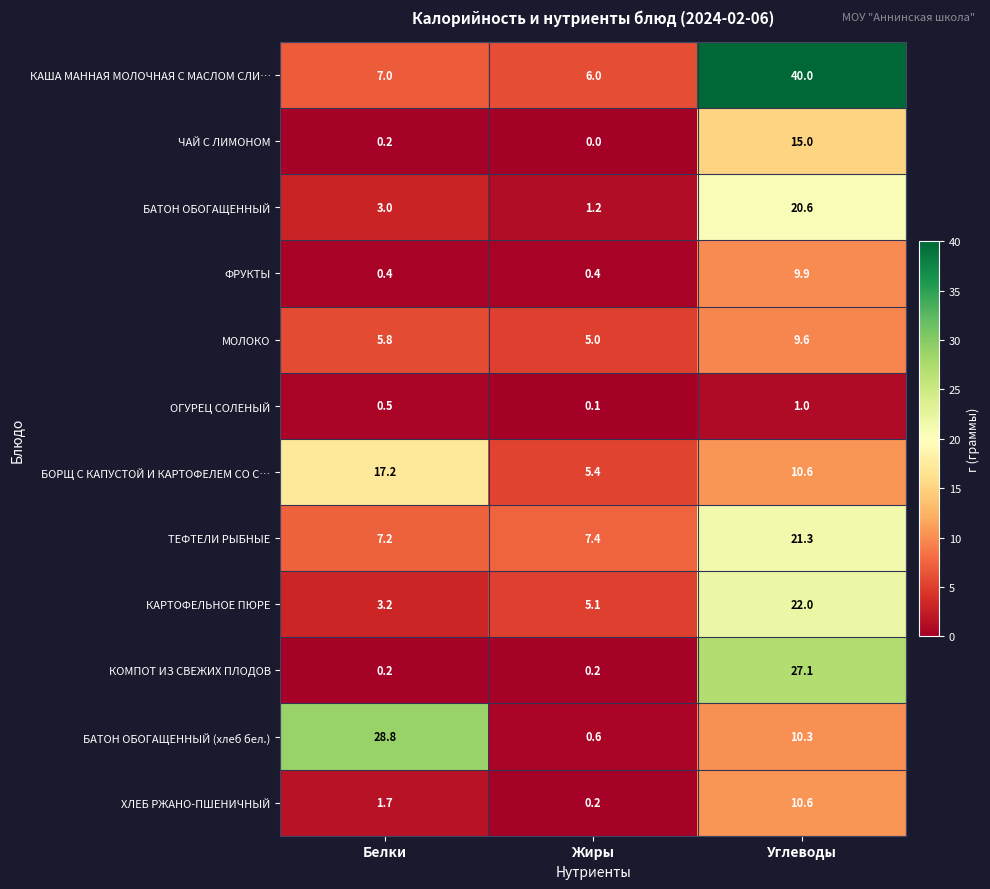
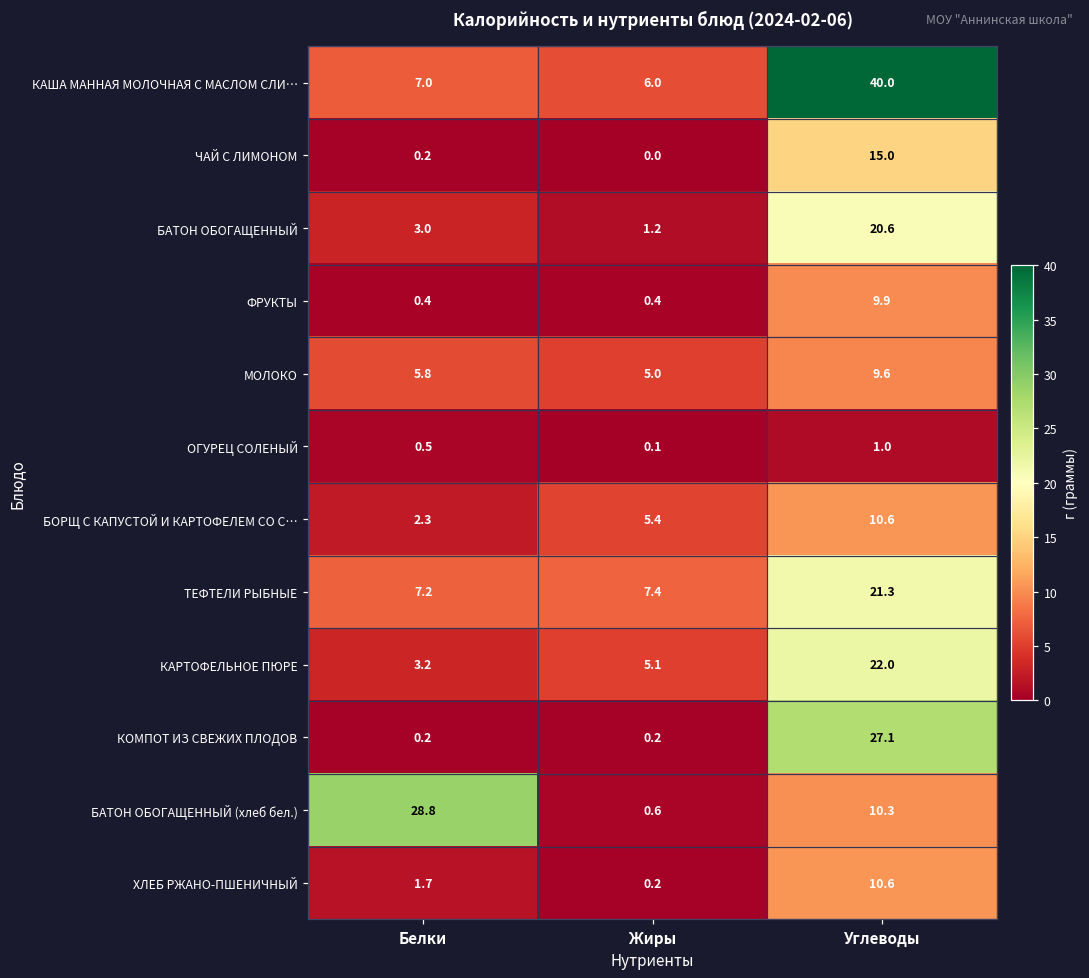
  {
    "КАША МАННАЯ МОЛОЧНАЯ С МАСЛОМ СЛИ…": {
      "Белки": 7.0,
      "Жиры": 6.0,
      "Углеводы": 40.0
    },
    "ЧАЙ С ЛИМОНОМ": {
      "Белки": 0.2,
      "Жиры": 0.0,
      "Углеводы": 15.0
    },
    "БАТОН ОБОГАЩЕННЫЙ": {
      "Белки": 3.0,
      "Жиры": 1.2,
      "Углеводы": 20.6
    },
    "ФРУКТЫ": {
      "Белки": 0.4,
      "Жиры": 0.4,
      "Углеводы": 9.9
    },
    "МОЛОКО": {
      "Белки": 5.8,
      "Жиры": 5.0,
      "Углеводы": 9.6
    },
    "ОГУРЕЦ СОЛЕНЫЙ": {
      "Белки": 0.5,
      "Жиры": 0.1,
      "Углеводы": 1.0
    },
    "БОРЩ С КАПУСТОЙ И КАРТОФЕЛЕМ СО С…": {
-     "Белки": 17.2,
+     "Белки": 2.3,
      "Жиры": 5.4,
      "Углеводы": 10.6
    },
    "ТЕФТЕЛИ РЫБНЫЕ": {
      "Белки": 7.2,
      "Жиры": 7.4,
      "Углеводы": 21.3
    },
    "КАРТОФЕЛЬНОЕ ПЮРЕ": {
      "Белки": 3.2,
      "Жиры": 5.1,
      "Углеводы": 22.0
    },
    "КОМПОТ ИЗ СВЕЖИХ ПЛОДОВ": {
      "Белки": 0.2,
      "Жиры": 0.2,
      "Углеводы": 27.1
    },
    "БАТОН ОБОГАЩЕННЫЙ (хлеб бел.)": {
      "Белки": 28.8,
      "Жиры": 0.6,
      "Углеводы": 10.3
    },
    "ХЛЕБ РЖАНО-ПШЕНИЧНЫЙ": {
      "Белки": 1.7,
      "Жиры": 0.2,
      "Углеводы": 10.6
    }
  }
